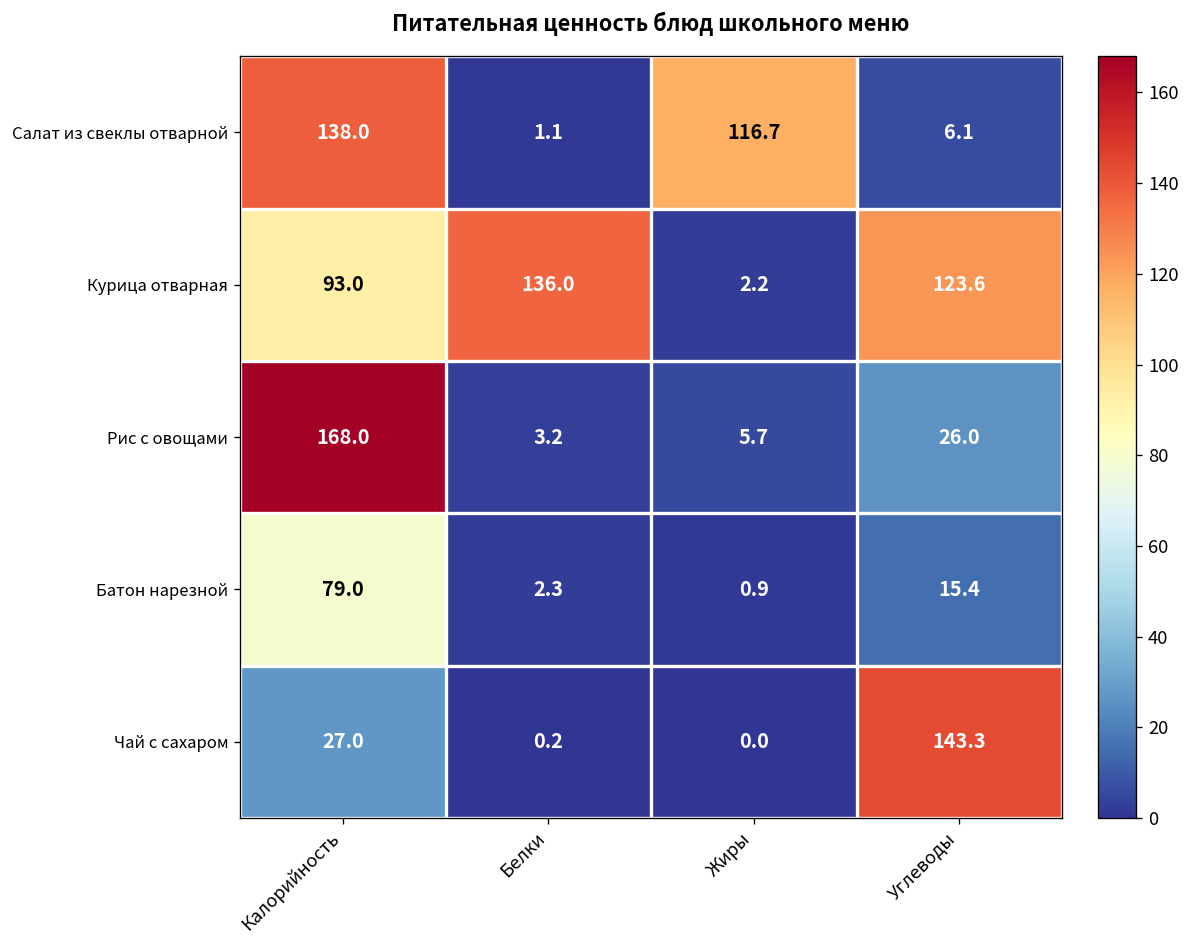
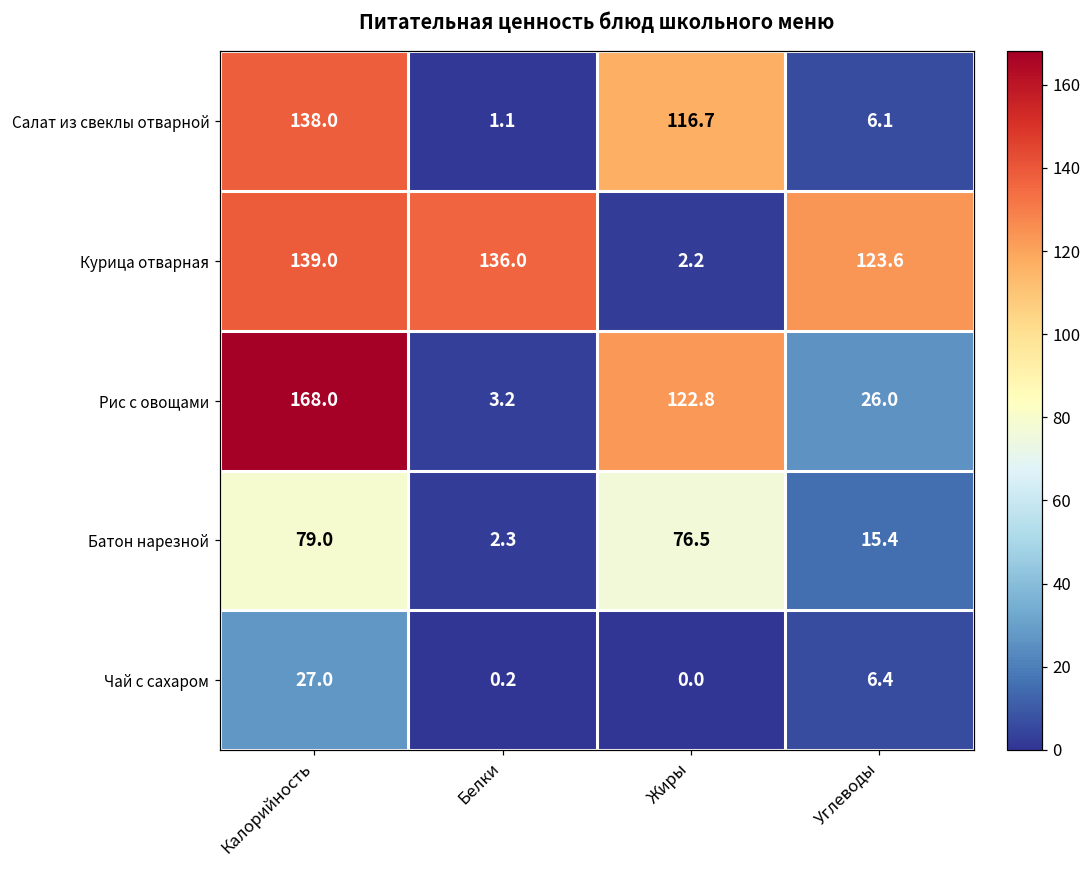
  {
    "Салат из свеклы отварной": {
      "Калорийность": 138.0,
      "Белки": 1.1,
      "Жиры": 116.7,
      "Углеводы": 6.1
    },
    "Курица отварная": {
-     "Калорийность": 93.0,
+     "Калорийность": 139.0,
      "Белки": 136.0,
      "Жиры": 2.2,
      "Углеводы": 123.6
    },
    "Рис с овощами": {
      "Калорийность": 168.0,
      "Белки": 3.2,
-     "Жиры": 5.7,
+     "Жиры": 122.8,
      "Углеводы": 26.0
    },
    "Батон нарезной": {
      "Калорийность": 79.0,
      "Белки": 2.3,
-     "Жиры": 0.9,
+     "Жиры": 76.5,
      "Углеводы": 15.4
    },
    "Чай с сахаром": {
      "Калорийность": 27.0,
      "Белки": 0.2,
      "Жиры": 0.0,
-     "Углеводы": 143.3
+     "Углеводы": 6.4
    }
  }
